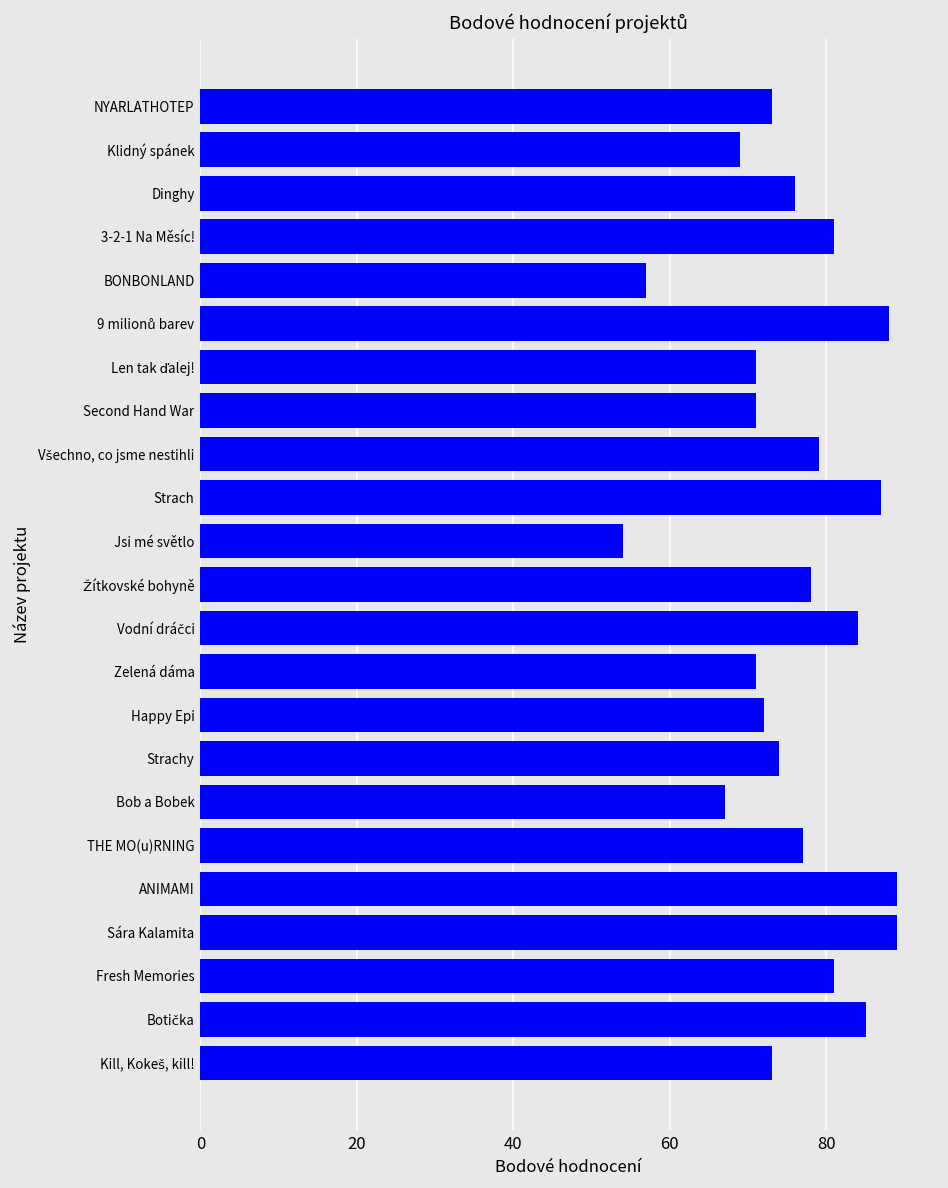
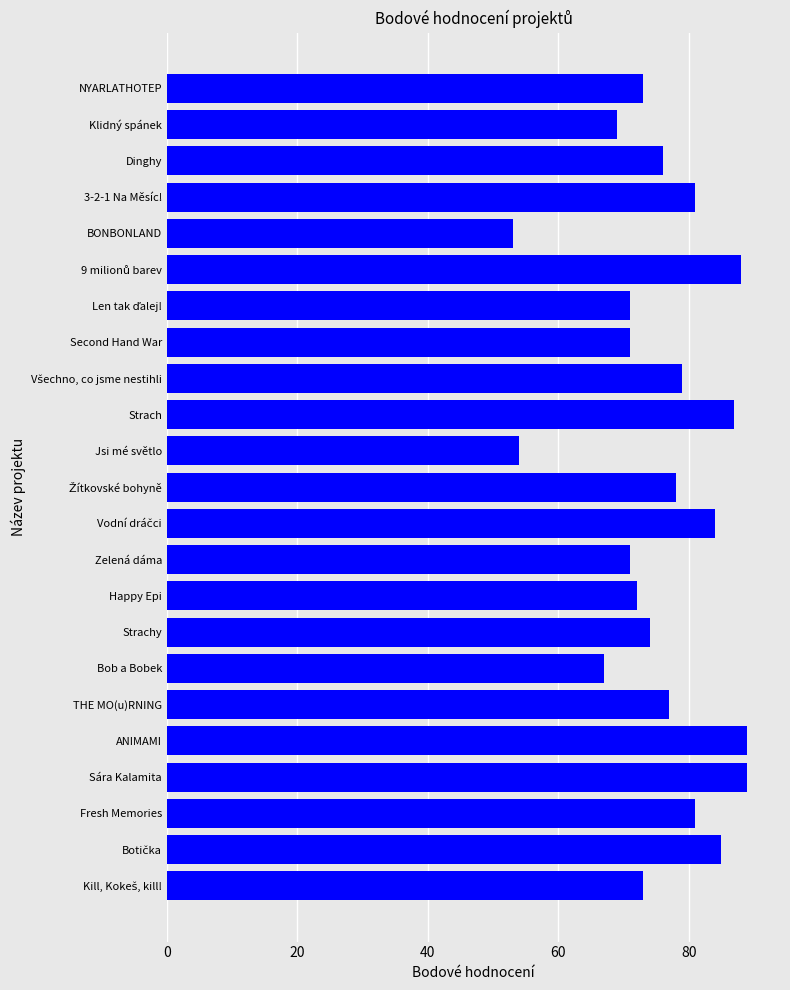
  {
    "NYARLATHOTEP": 73,
    "Klidný spánek": 69,
    "Dinghy": 76,
    "3-2-1 Na Měsíc!": 81,
-   "BONBONLAND": 57,
+   "BONBONLAND": 53,
    "9 milionů barev": 88,
    "Len tak ďalej!": 71,
    "Second Hand War": 71,
    "Všechno, co jsme nestihli": 79,
    "Strach": 87,
    "Jsi mé světlo": 54,
    "Žítkovské bohyně": 78,
    "Vodní dráčci": 84,
    "Zelená dáma": 71,
    "Happy Epi": 72,
    "Strachy": 74,
    "Bob a Bobek": 67,
    "THE MO(u)RNING": 77,
    "ANIMAMI": 89,
    "Sára Kalamita": 89,
    "Fresh Memories": 81,
    "Botička": 85,
    "Kill, Kokeš, kill!": 73
  }
